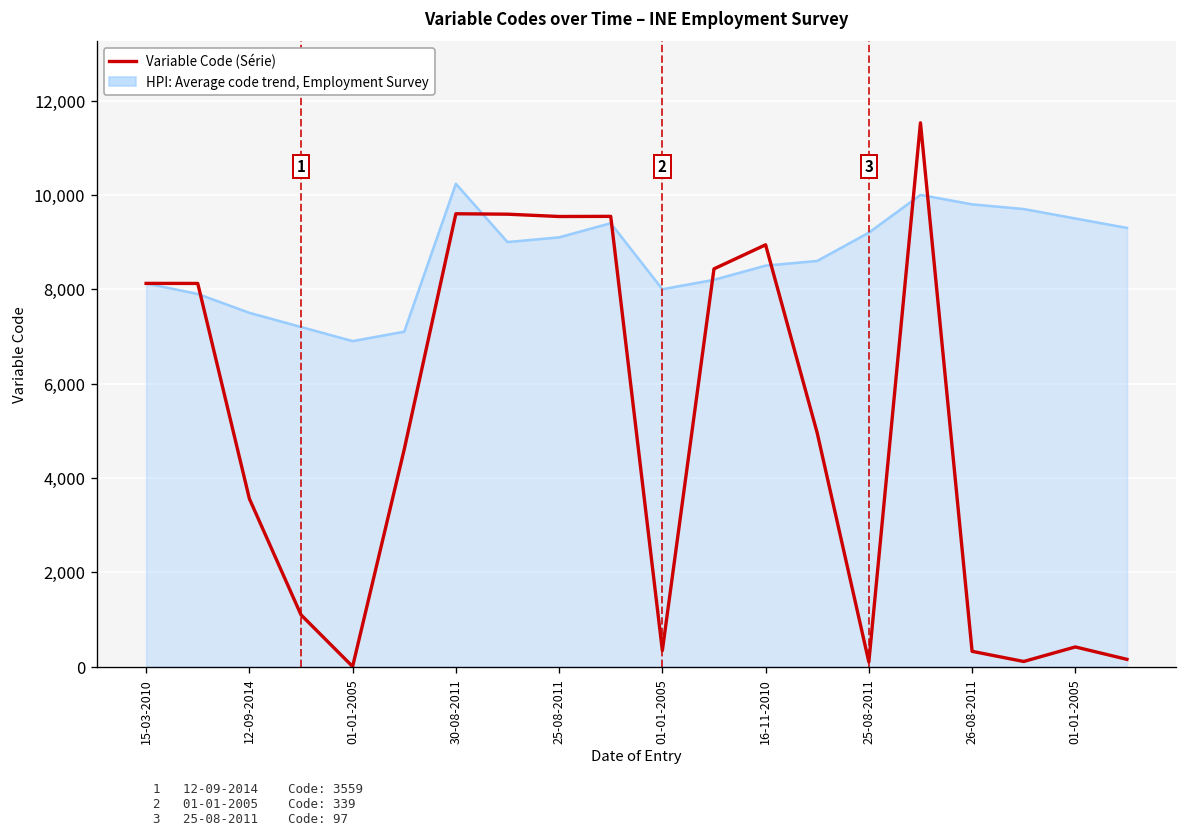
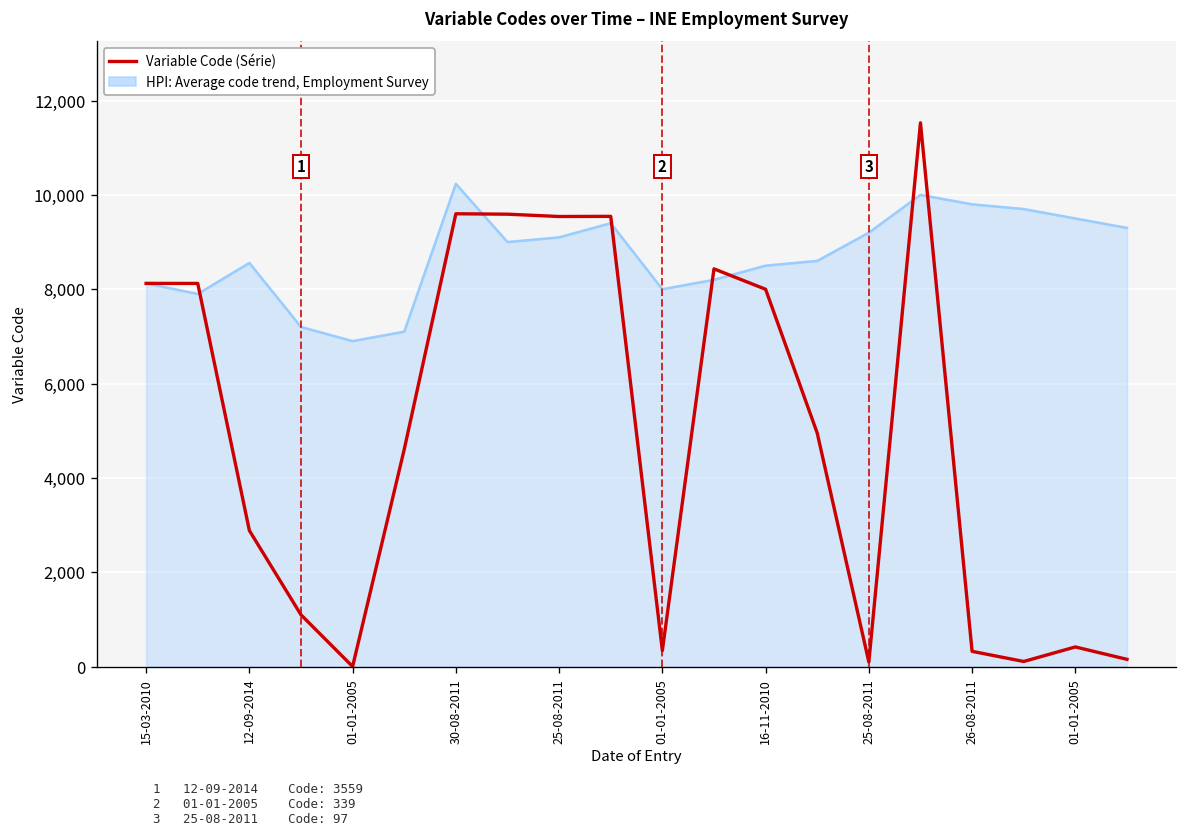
  {
    "HPI: Average code trend, Employment Survey": {
-     "12-09-2014": "7,500",
+     "12-09-2014": "8,600",
      "30-08-2011": "10,200",
      "16-11-2010": "8,500",
      "26-08-2011": "9,800"
    },
    "Variable Code (Série)": {
-     "12-09-2014": "3,600",
+     "12-09-2014": "2,900",
      "30-08-2011": "9,600",
-     "16-11-2010": "8,900",
+     "16-11-2010": "8,000",
      "26-08-2011": "300"
    }
  }
